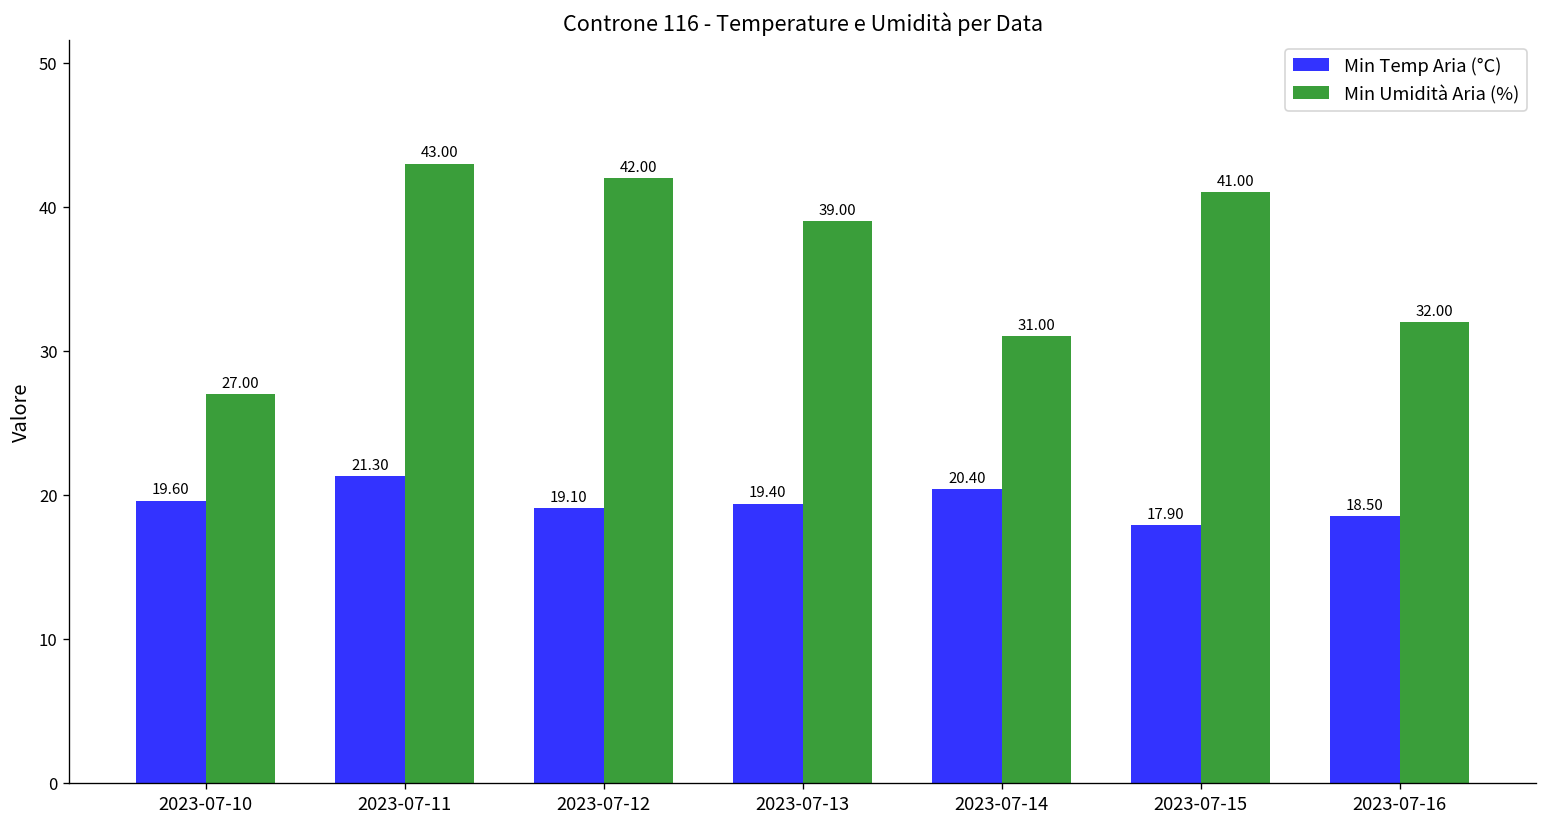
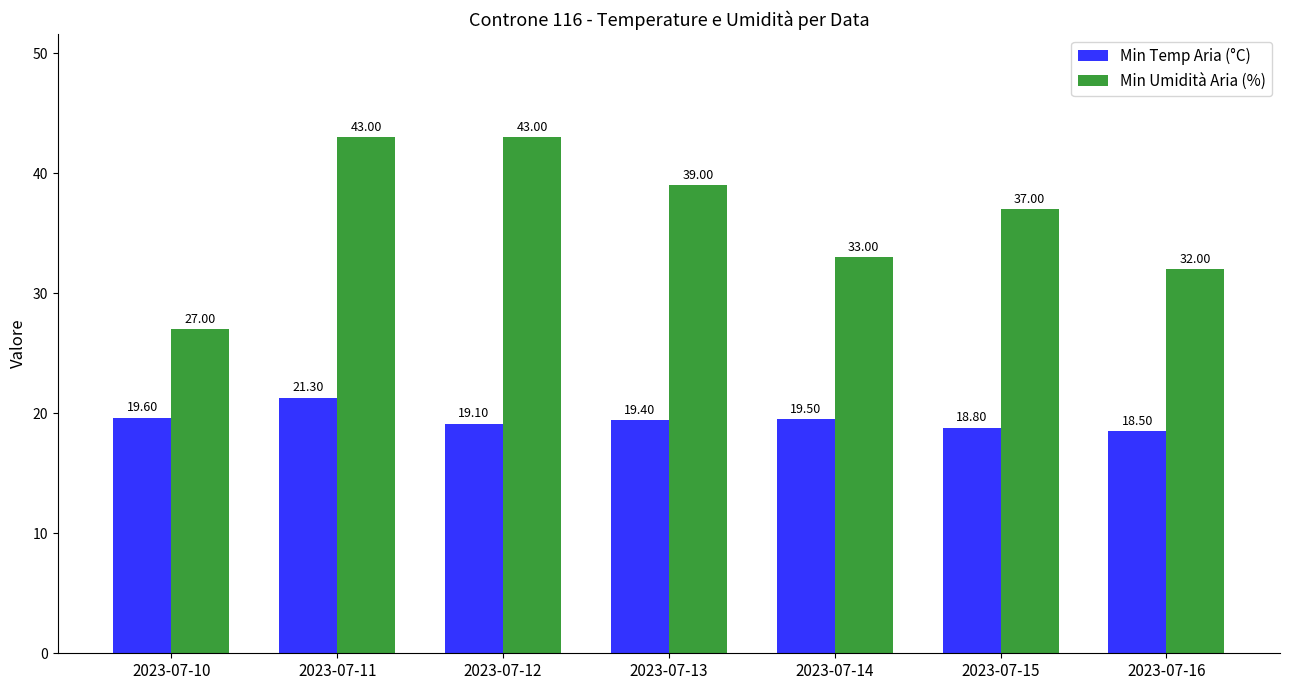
  {
    "Min Temp Aria (°C)": {
      "2023-07-10": 19.60,
      "2023-07-11": 21.30,
      "2023-07-12": 19.10,
      "2023-07-13": 19.40,
-     "2023-07-14": 20.40,
-     "2023-07-15": 17.90,
+     "2023-07-14": 19.50,
+     "2023-07-15": 18.80,
      "2023-07-16": 18.50
    },
    "Min Umidità Aria (%)": {
      "2023-07-10": 27.00,
      "2023-07-11": 43.00,
-     "2023-07-12": 42.00,
+     "2023-07-12": 43.00,
      "2023-07-13": 39.00,
-     "2023-07-14": 31.00,
-     "2023-07-15": 41.00,
+     "2023-07-14": 33.00,
+     "2023-07-15": 37.00,
      "2023-07-16": 32.00
    }
  }
